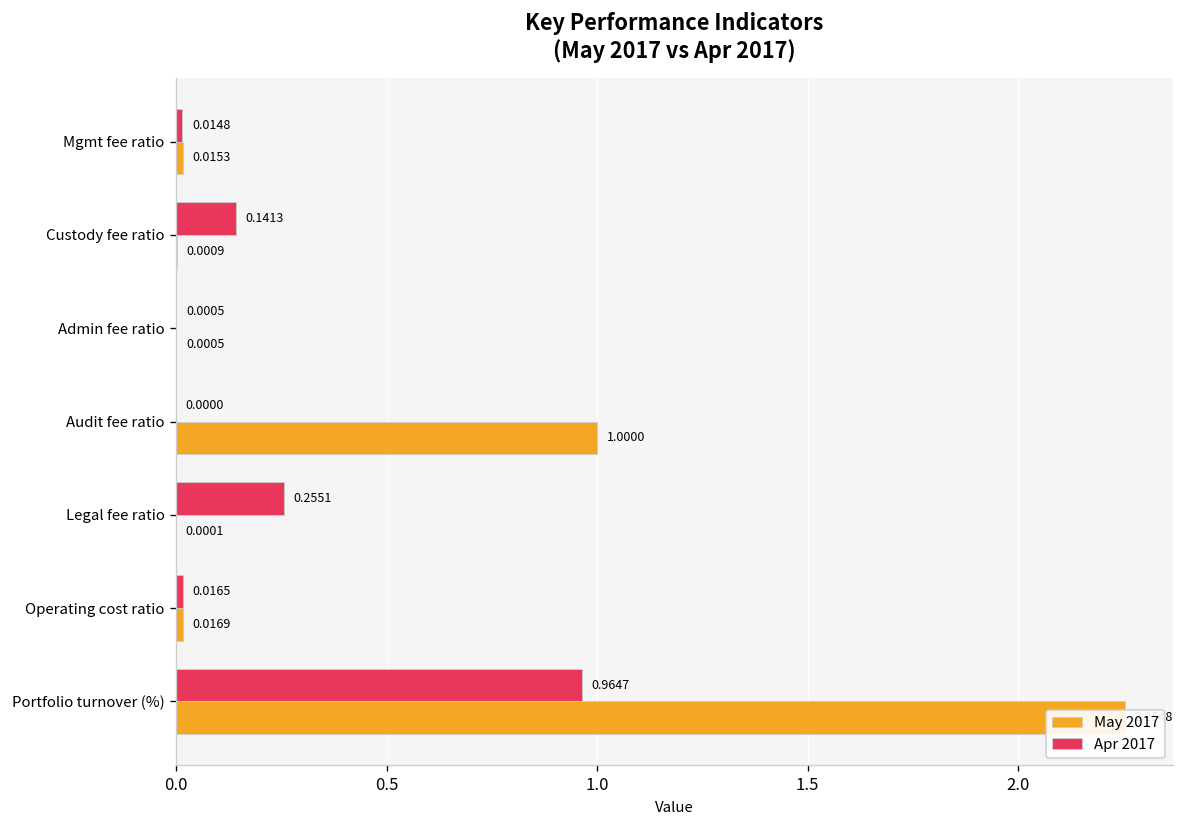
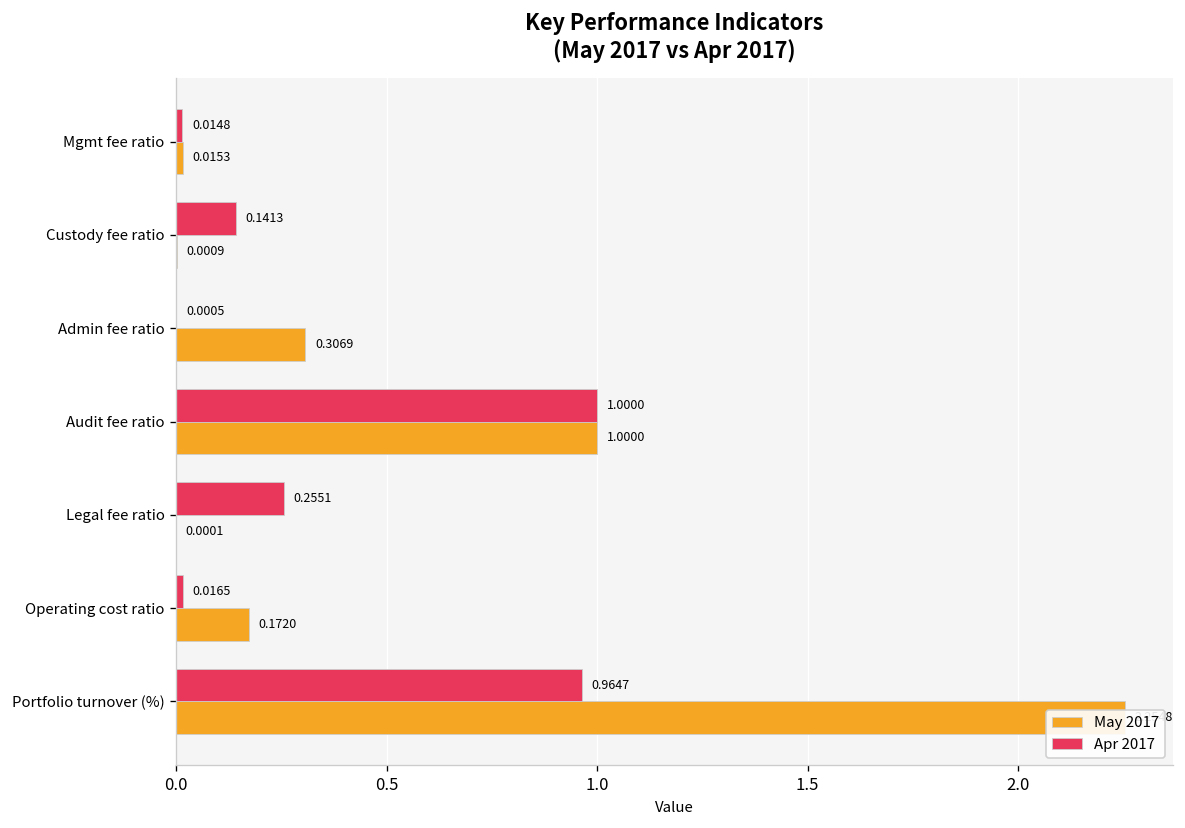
  {
    "May 2017": {
      "Mgmt fee ratio": 0.0153,
      "Custody fee ratio": 0.0009,
-     "Admin fee ratio": 0.0005,
+     "Admin fee ratio": 0.3069,
      "Audit fee ratio": 1.0000,
      "Legal fee ratio": 0.0001,
-     "Operating cost ratio": 0.0169
+     "Operating cost ratio": 0.1720
    },
    "Apr 2017": {
      "Mgmt fee ratio": 0.0148,
      "Custody fee ratio": 0.1413,
      "Admin fee ratio": 0.0005,
-     "Audit fee ratio": 0.0000,
+     "Audit fee ratio": 1.0000,
      "Legal fee ratio": 0.2551,
      "Operating cost ratio": 0.0165,
      "Portfolio turnover (%)": 0.9647
    }
  }
